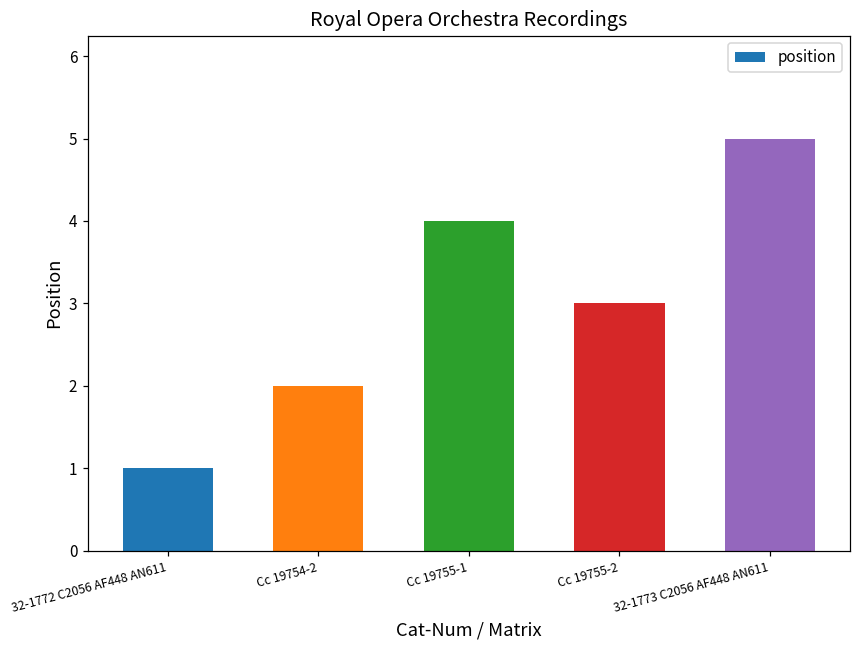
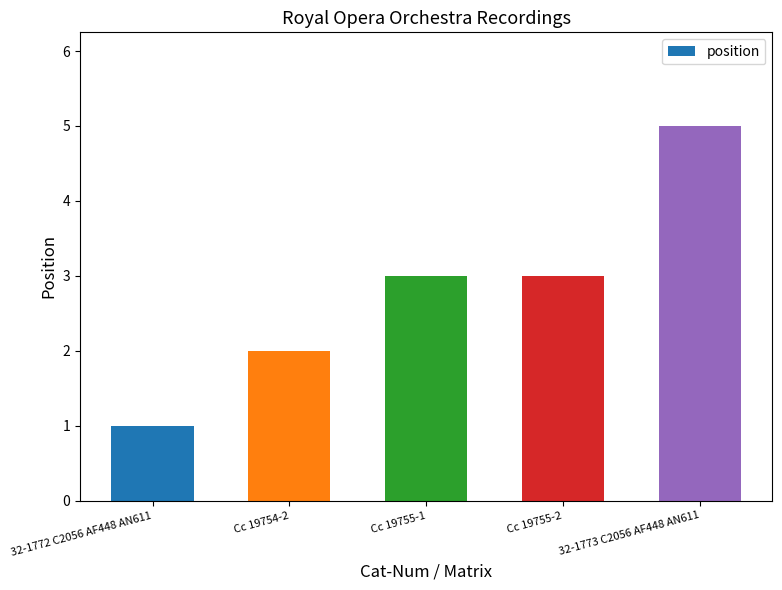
  {
    "32-1772 C2056 AF448 AN611": 1,
    "Cc 19754-2": 2,
-   "Cc 19755-1": 4,
+   "Cc 19755-1": 3,
    "Cc 19755-2": 3,
    "32-1773 C2056 AF448 AN611": 5
  }
